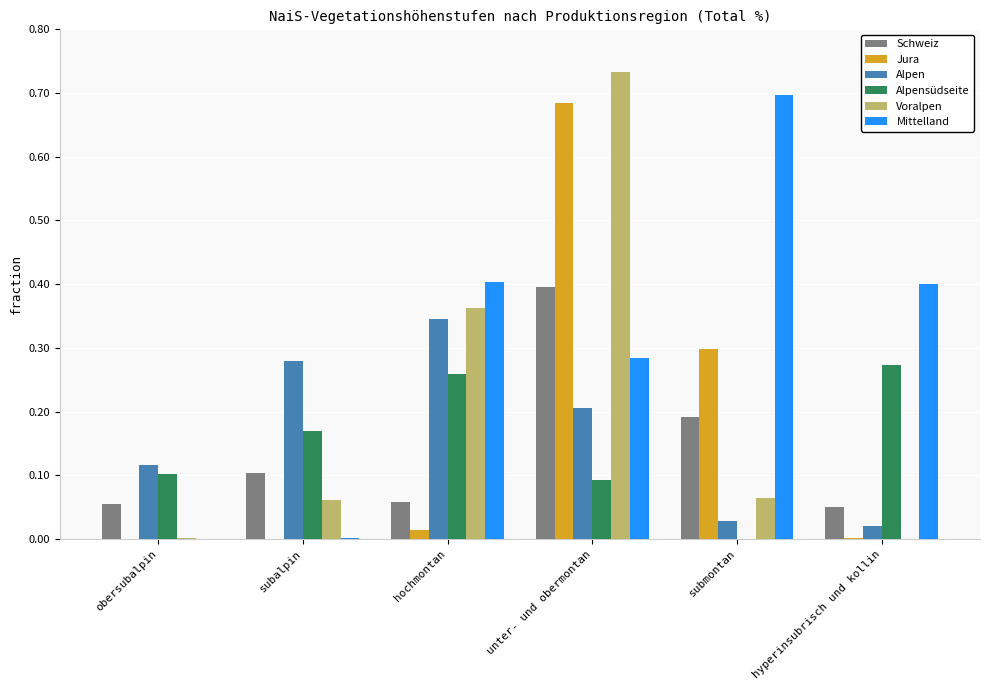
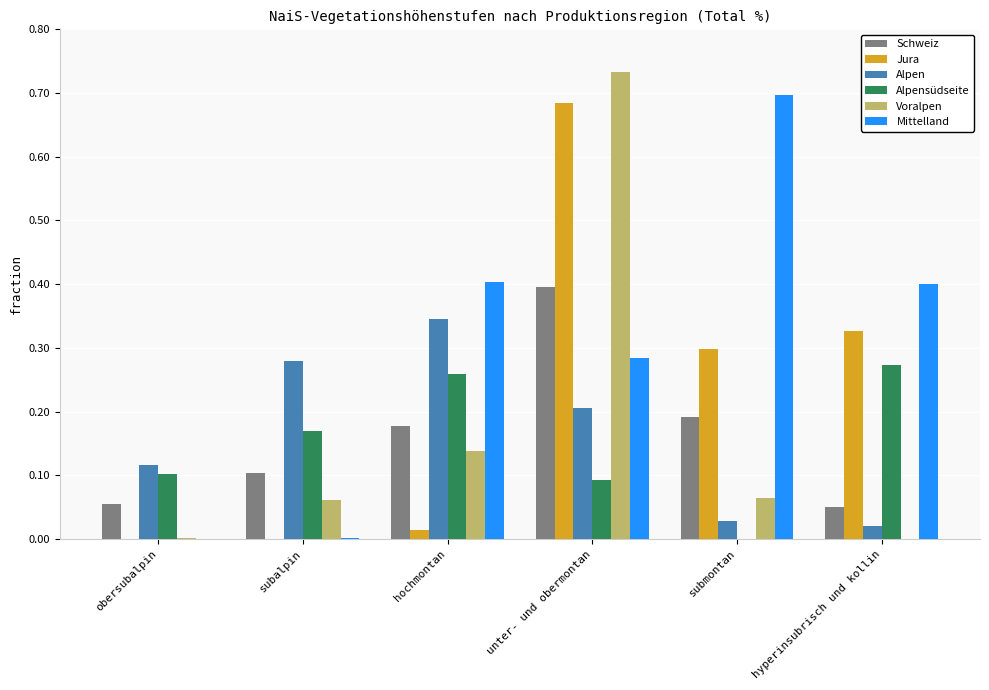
  {
    "Schweiz": {
      "obersubalpin": 0.06,
      "subalpin": 0.10,
-     "hochmontan": 0.06,
+     "hochmontan": 0.18,
      "unter- und obermontan": 0.40,
      "submontan": 0.19,
      "hyperinsubrisch und kollin": 0.05
    },
    "Jura": {
      "obersubalpin": 0.00,
      "subalpin": 0.00,
      "hochmontan": 0.02,
      "unter- und obermontan": 0.69,
      "submontan": 0.30,
-     "hyperinsubrisch und kollin": 0.00
+     "hyperinsubrisch und kollin": 0.33
    },
    "Alpen": {
      "obersubalpin": 0.12,
      "subalpin": 0.28,
      "hochmontan": 0.35,
      "unter- und obermontan": 0.21,
      "submontan": 0.03,
      "hyperinsubrisch und kollin": 0.02
    },
    "Alpensüdseite": {
      "obersubalpin": 0.10,
      "subalpin": 0.17,
      "hochmontan": 0.26,
      "unter- und obermontan": 0.09,
      "submontan": 0.00,
      "hyperinsubrisch und kollin": 0.27
    },
    "Voralpen": {
      "subalpin": 0.06,
-     "hochmontan": 0.36,
+     "hochmontan": 0.14,
      "unter- und obermontan": 0.73,
      "submontan": 0.07,
      "hyperinsubrisch und kollin": 0.00
    },
    "Mittelland": {
      "obersubalpin": 0.00,
      "hochmontan": 0.40,
      "unter- und obermontan": 0.28,
      "submontan": 0.70,
      "hyperinsubrisch und kollin": 0.40
    }
  }
